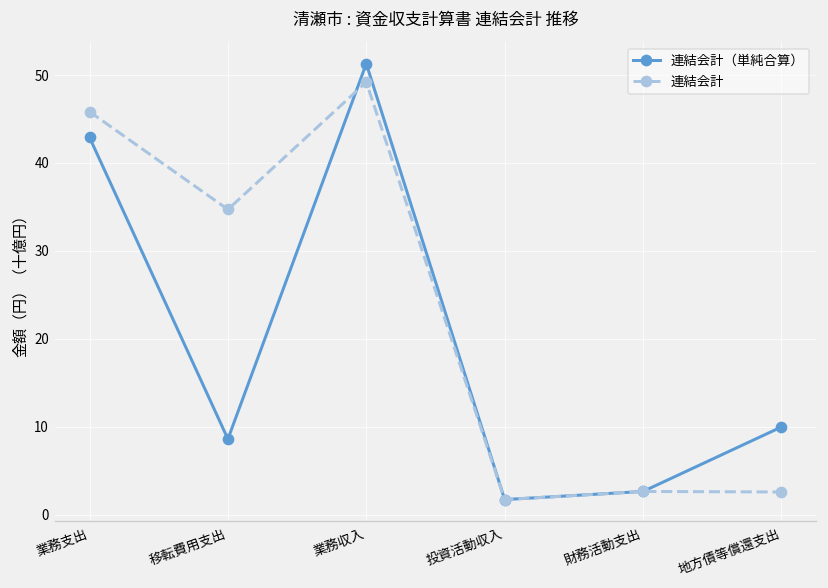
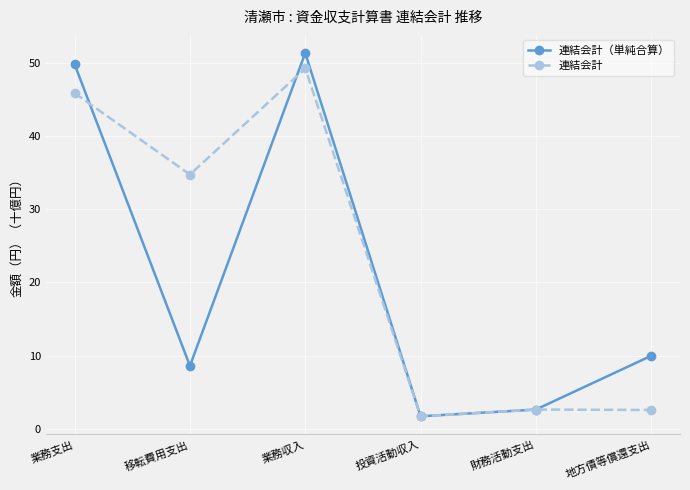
  {
    "連結会計（単純合算）": {
-     "業務支出": 43,
+     "業務支出": 50,
      "移転費用支出": 9,
      "業務収入": 51,
      "地方債等償還支出": 10
    },
    "連結会計": {
      "業務支出": 46,
      "移転費用支出": 35,
      "業務収入": 49,
      "地方債等償還支出": 3
    }
  }
